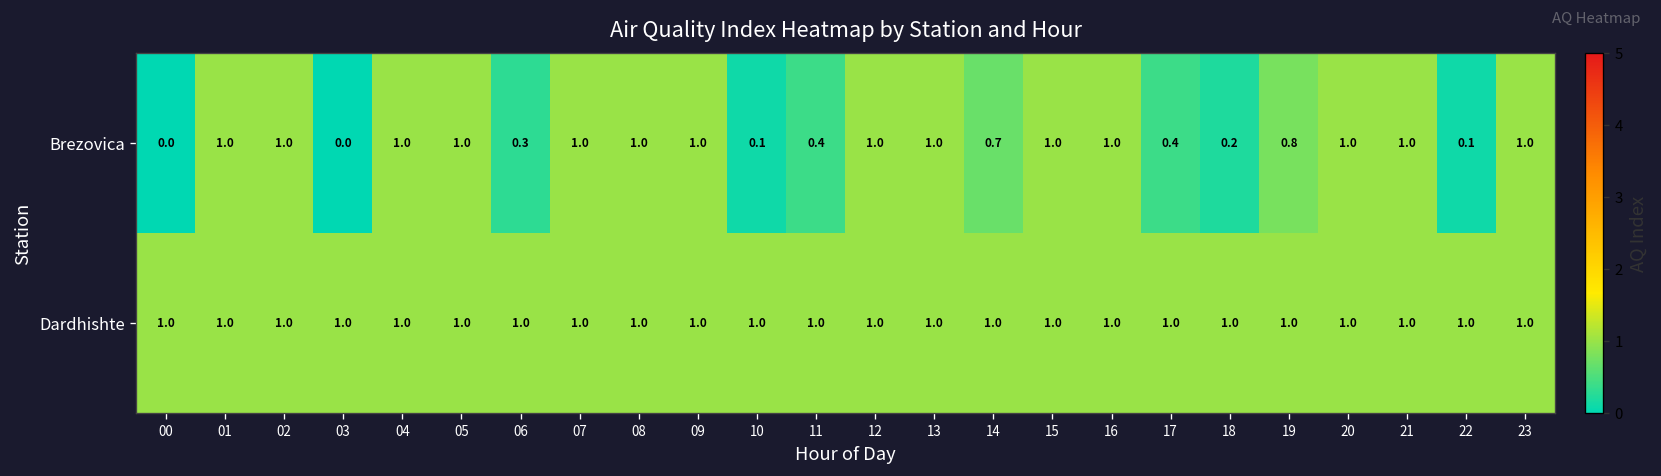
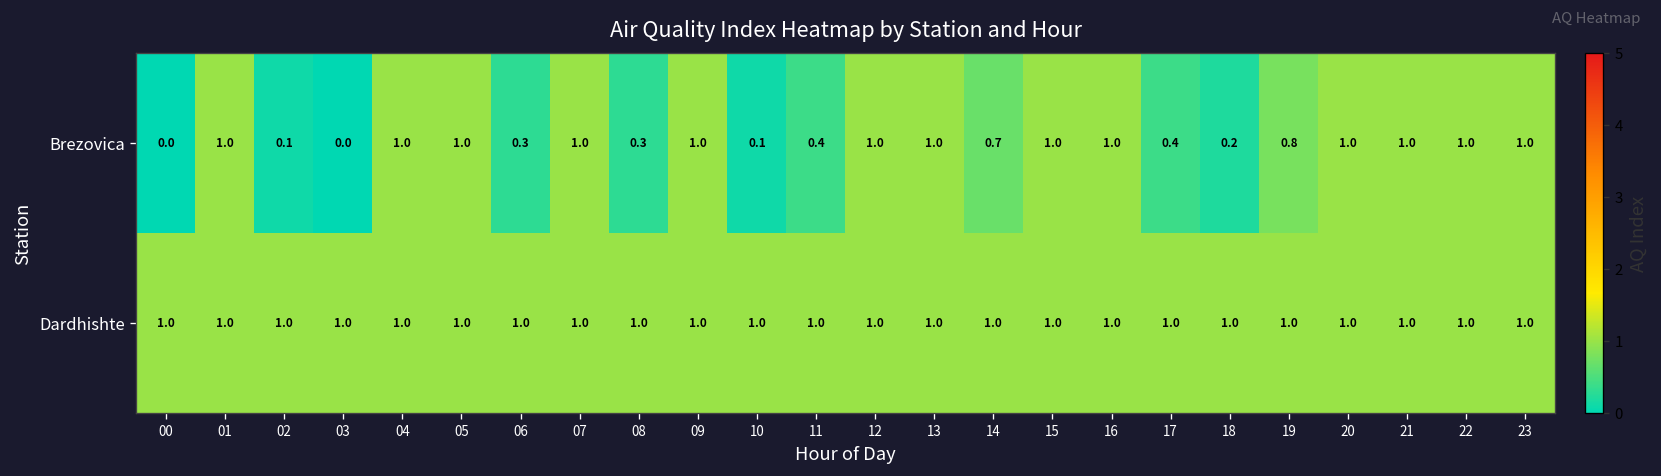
  {
    "Brezovica": {
      "00": 0.0,
      "01": 1.0,
-     "02": 1.0,
+     "02": 0.1,
      "03": 0.0,
      "04": 1.0,
      "05": 1.0,
      "06": 0.3,
      "07": 1.0,
-     "08": 1.0,
+     "08": 0.3,
      "09": 1.0,
      "10": 0.1,
      "11": 0.4,
      "12": 1.0,
      "13": 1.0,
      "14": 0.7,
      "15": 1.0,
      "16": 1.0,
      "17": 0.4,
      "18": 0.2,
      "19": 0.8,
      "20": 1.0,
      "21": 1.0,
-     "22": 0.1,
+     "22": 1.0,
      "23": 1.0
    },
    "Dardhishte": {
      "00": 1.0,
      "01": 1.0,
      "02": 1.0,
      "03": 1.0,
      "04": 1.0,
      "05": 1.0,
      "06": 1.0,
      "07": 1.0,
      "08": 1.0,
      "09": 1.0,
      "10": 1.0,
      "11": 1.0,
      "12": 1.0,
      "13": 1.0,
      "14": 1.0,
      "15": 1.0,
      "16": 1.0,
      "17": 1.0,
      "18": 1.0,
      "19": 1.0,
      "20": 1.0,
      "21": 1.0,
      "22": 1.0,
      "23": 1.0
    }
  }
